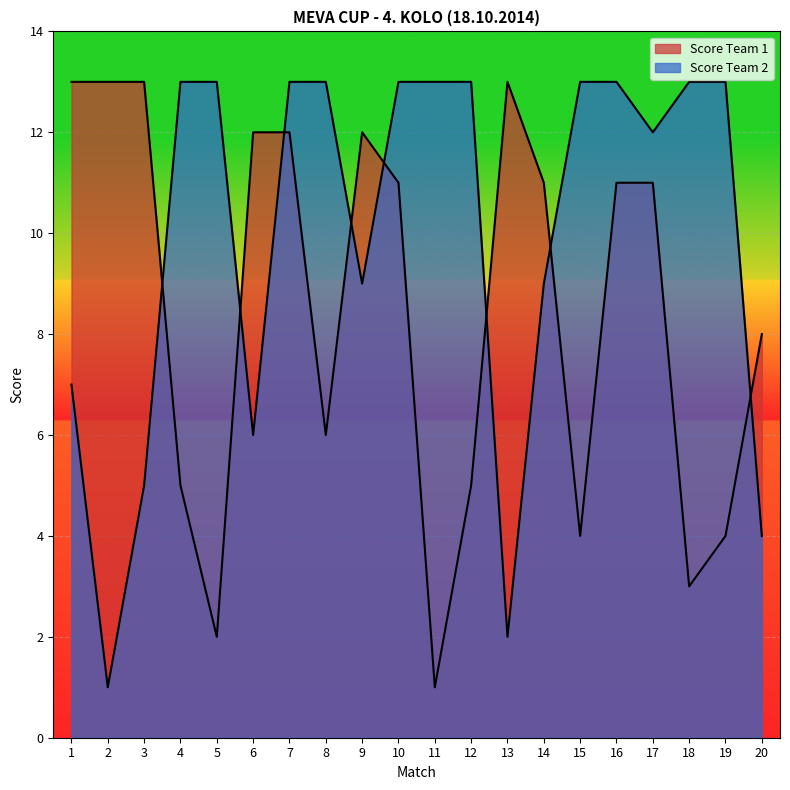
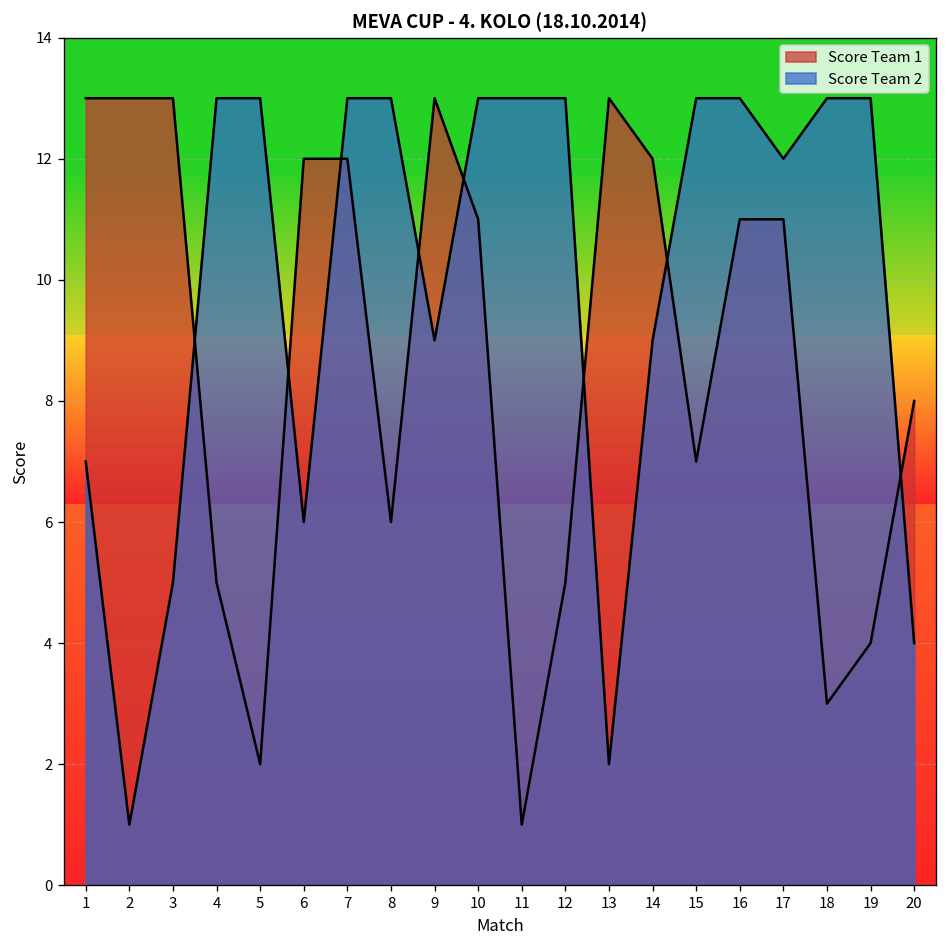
  {
    "Score Team 1": {
      "1": 13,
      "2": 13,
      "3": 13,
      "4": 5,
      "5": 2,
      "6": 12,
      "7": 12,
      "8": 6,
-     "9": 12,
+     "9": 13,
      "10": 11,
      "11": 1,
      "12": 5,
      "13": 13,
-     "14": 11,
-     "15": 4,
+     "14": 12,
+     "15": 7,
      "16": 11,
      "17": 11,
      "18": 3,
      "19": 4,
      "20": 8
    },
    "Score Team 2": {
      "1": 7,
      "2": 1,
      "3": 5,
      "4": 13,
      "5": 13,
      "6": 6,
      "7": 13,
      "8": 13,
      "9": 9,
      "10": 13,
      "11": 13,
      "12": 13,
      "13": 2,
      "14": 9,
      "15": 13,
      "16": 13,
      "17": 12,
      "18": 13,
      "19": 13,
      "20": 4
    }
  }
